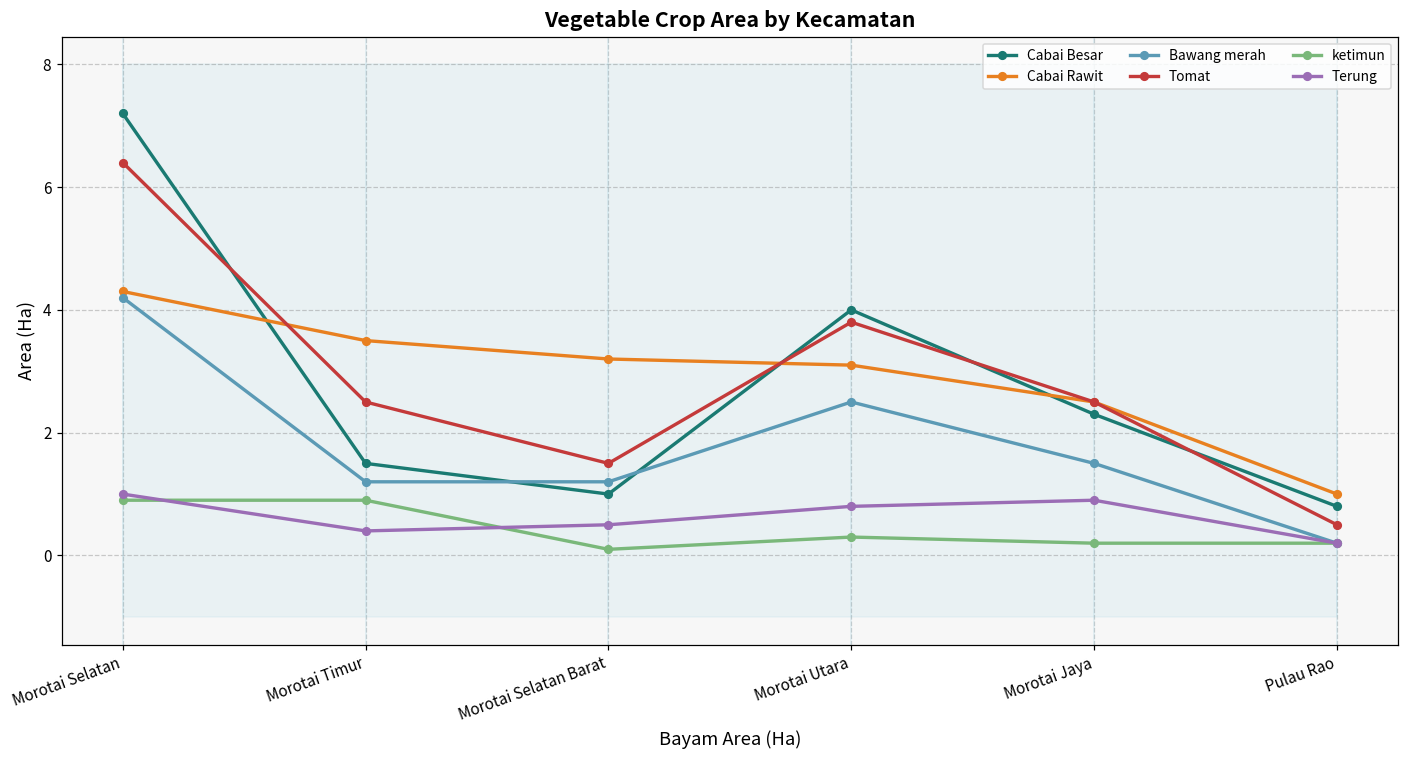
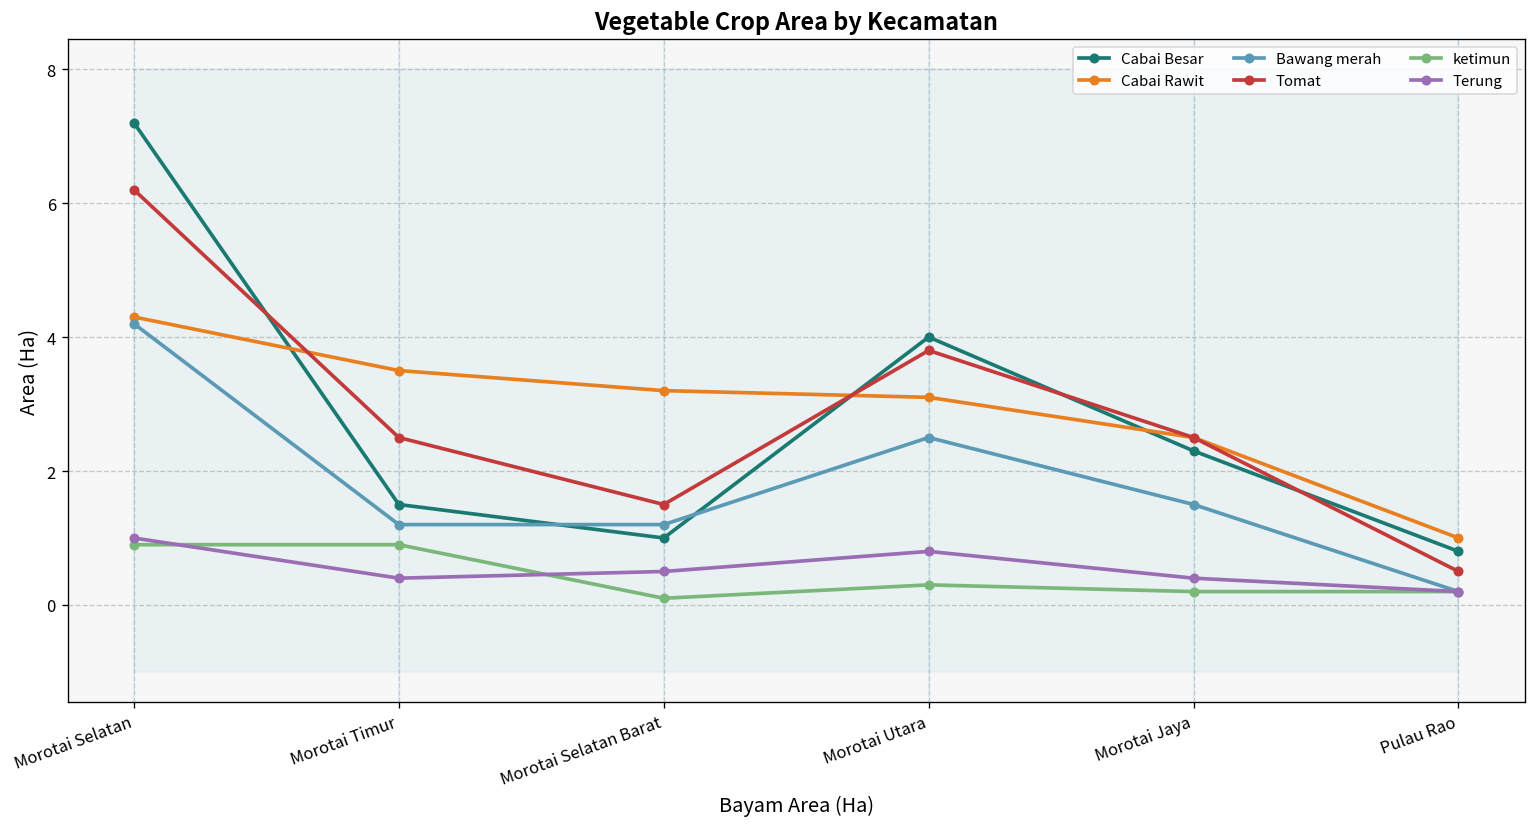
  {
    "Cabai Besar": {
      "Morotai Selatan": 7.2,
      "Morotai Timur": 1.5,
      "Morotai Selatan Barat": 1.0,
      "Morotai Utara": 4.0,
      "Morotai Jaya": 2.3,
      "Pulau Rao": 0.8
    },
    "Cabai Rawit": {
      "Morotai Selatan": 4.3,
      "Morotai Timur": 3.5,
      "Morotai Selatan Barat": 3.2,
      "Morotai Utara": 3.1,
      "Pulau Rao": 1.0
    },
    "Bawang merah": {
      "Morotai Selatan": 4.2,
      "Morotai Timur": 1.2,
      "Morotai Selatan Barat": 1.2,
      "Morotai Utara": 2.5,
      "Morotai Jaya": 1.5
    },
    "Tomat": {
-     "Morotai Selatan": 6.4,
+     "Morotai Selatan": 6.2,
      "Morotai Timur": 2.5,
      "Morotai Selatan Barat": 1.5,
      "Morotai Utara": 3.8,
      "Pulau Rao": 0.5
    },
    "ketimun": {
      "Morotai Selatan": 0.9,
      "Morotai Timur": 0.9,
      "Morotai Selatan Barat": 0.1,
      "Morotai Utara": 0.3,
      "Morotai Jaya": 0.2
    },
    "Terung": {
      "Morotai Selatan": 1.0,
      "Morotai Timur": 0.4,
      "Morotai Selatan Barat": 0.5,
      "Morotai Utara": 0.8,
-     "Morotai Jaya": 0.9
+     "Morotai Jaya": 0.4
    }
  }
